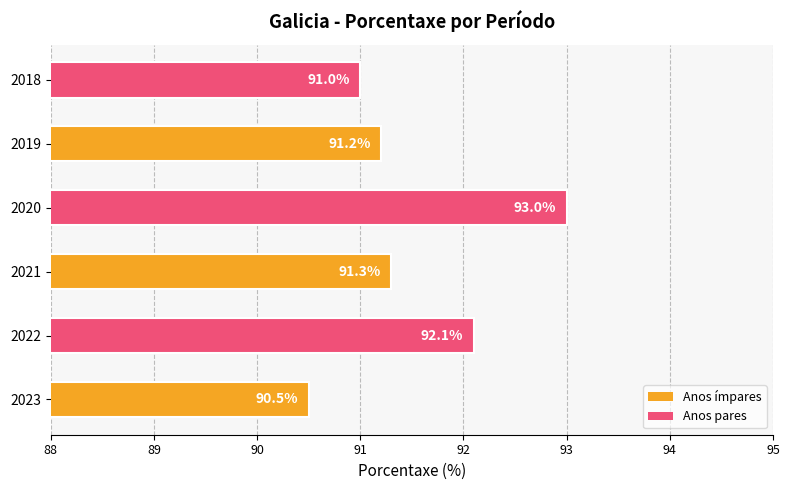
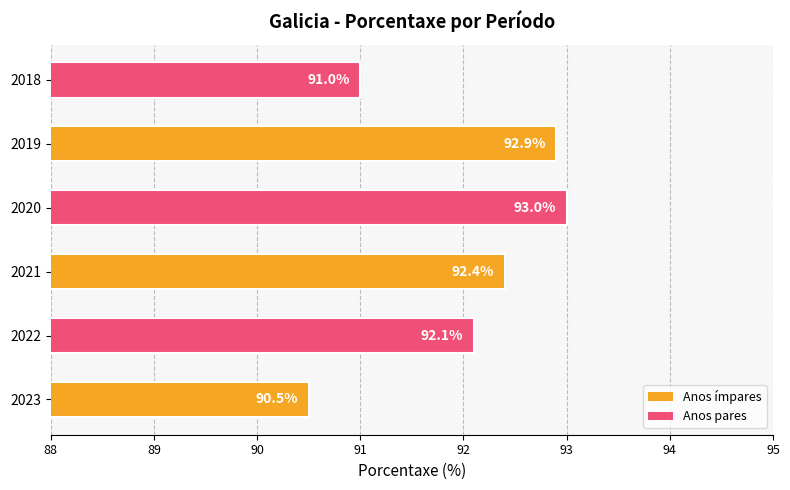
  {
    "2018": "91.0%",
-   "2019": "91.2%",
+   "2019": "92.9%",
    "2020": "93.0%",
-   "2021": "91.3%",
+   "2021": "92.4%",
    "2022": "92.1%",
    "2023": "90.5%"
  }
